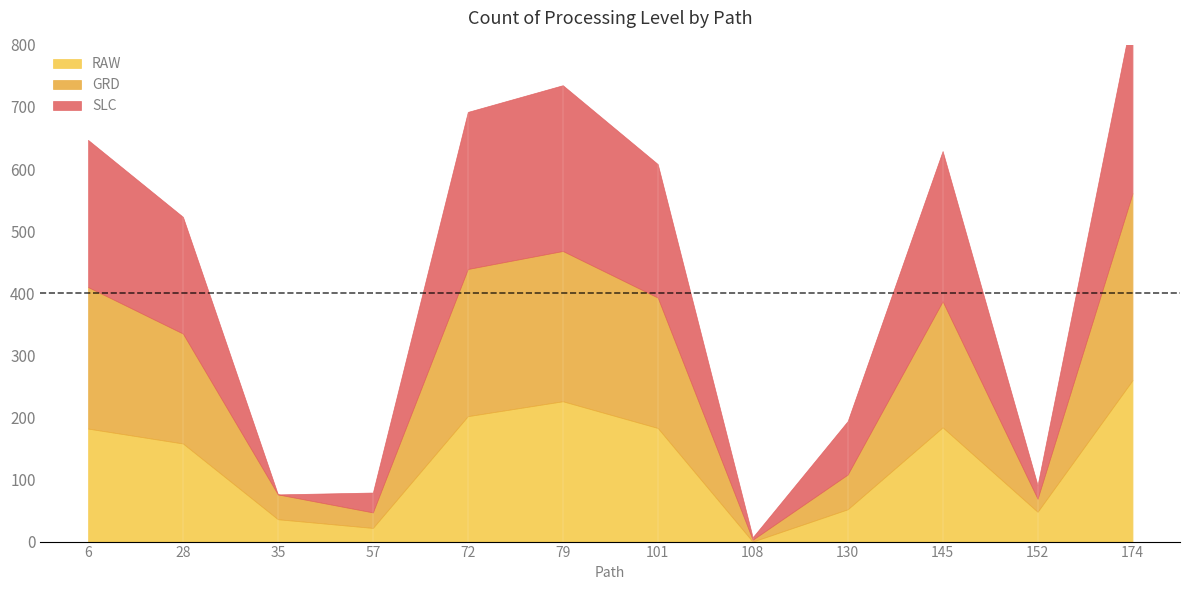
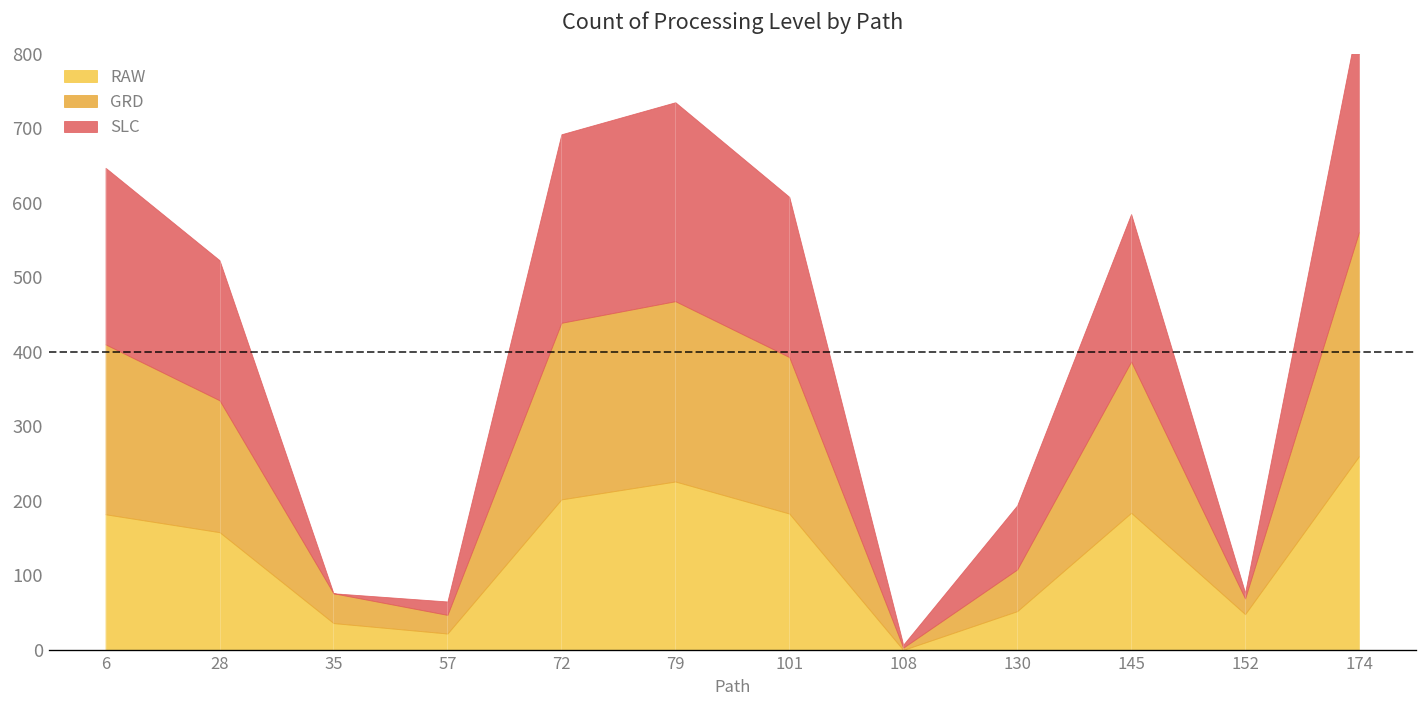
  {
    "SLC": {
      "6": 240,
      "28": 190,
-     "57": 30,
+     "57": 20,
      "72": 250,
      "79": 270,
      "101": 220,
      "130": 90,
-     "145": 240,
-     "152": 20
+     "145": 200,
+     "152": 10
    }
  }
